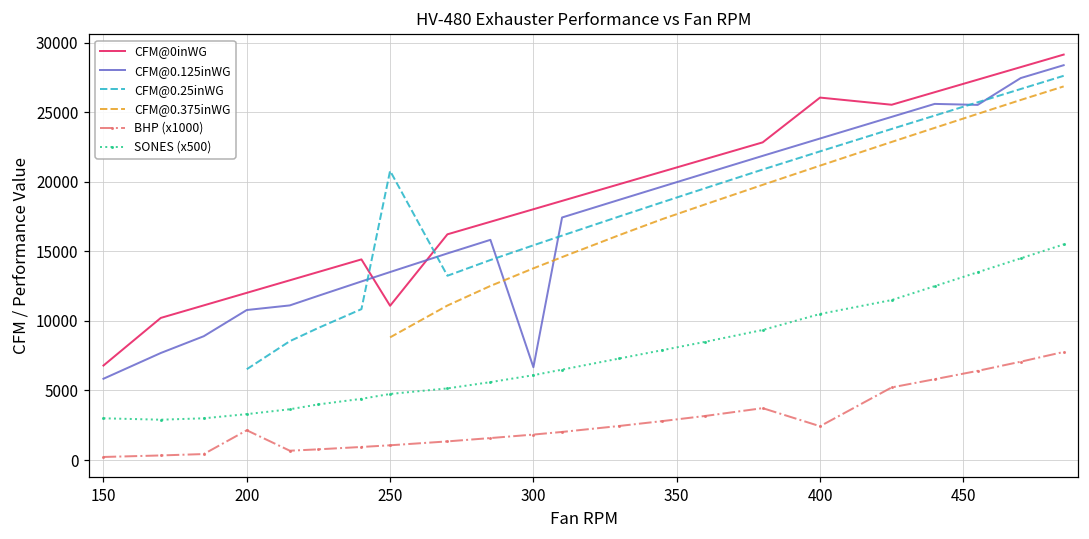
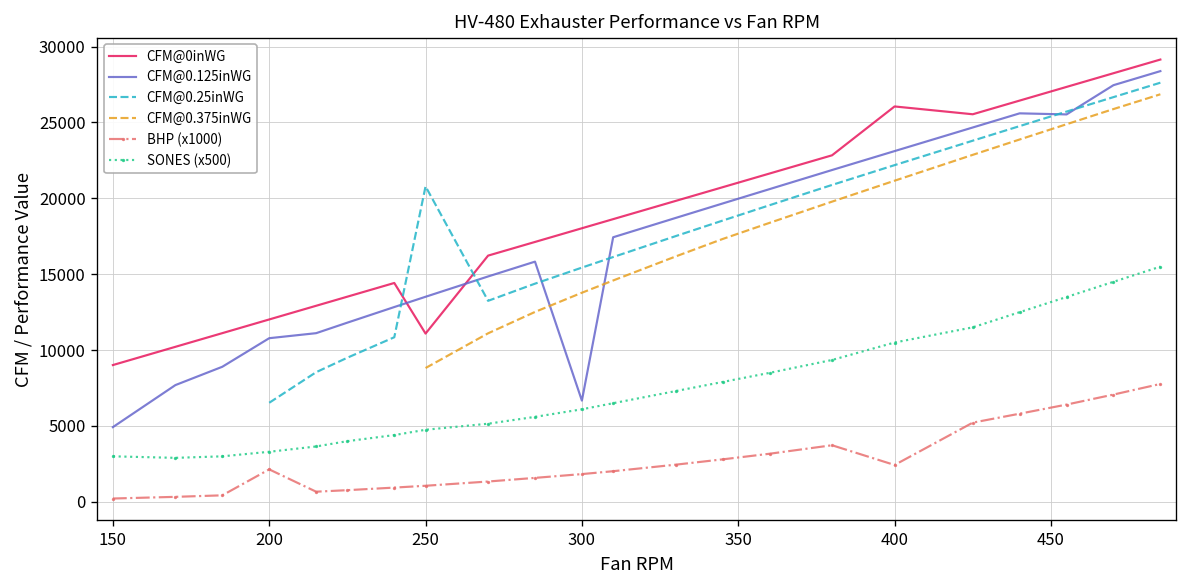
  {
    "CFM@0inWG": {
-     "150": 6800,
+     "150": 9000,
      "200": 12000,
      "250": 11100,
      "300": 18000,
      "400": 26100
    },
    "CFM@0.125inWG": {
-     "150": 5800,
+     "150": 4900,
      "200": 10800,
      "250": 13500,
      "300": 6700,
      "400": 23100
    },
    "CFM@0.25inWG": {
      "200": 6500,
      "250": 20800,
      "300": 15400,
      "400": 22200
    },
    "CFM@0.375inWG": {
      "250": 8800,
      "300": 13800,
      "400": 21200
    },
    "BHP (x1000)": {
      "150": 200,
      "200": 2100,
      "250": 1100,
      "300": 1800,
      "400": 2400
    },
    "SONES (x500)": {
      "150": 3000,
      "200": 3300,
      "250": 4800,
      "300": 6100,
      "400": 10500
    }
  }
